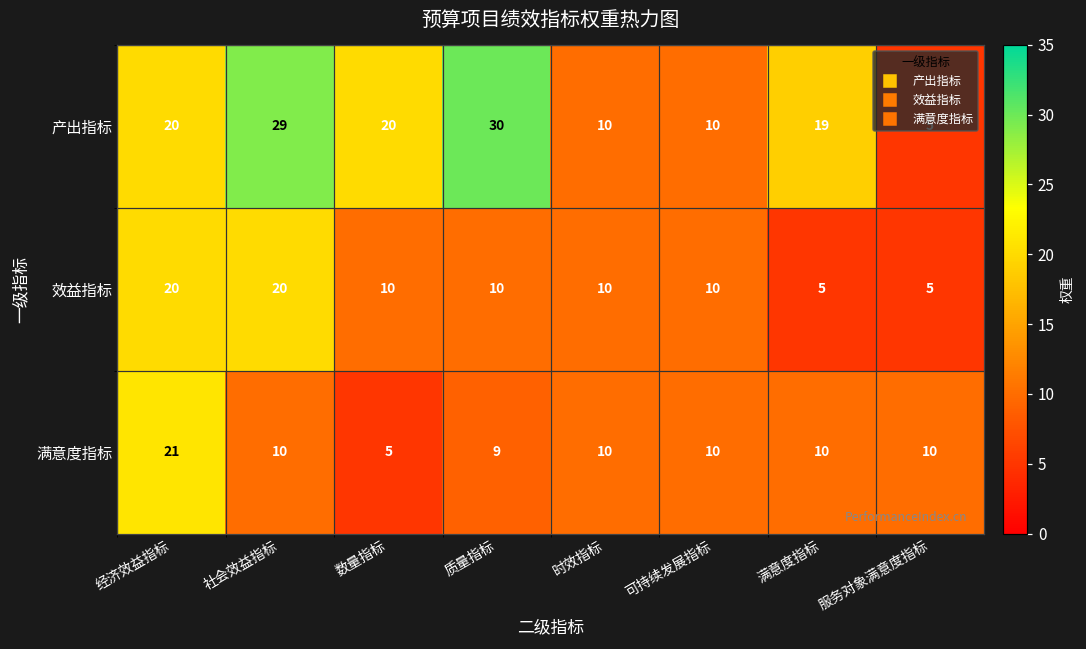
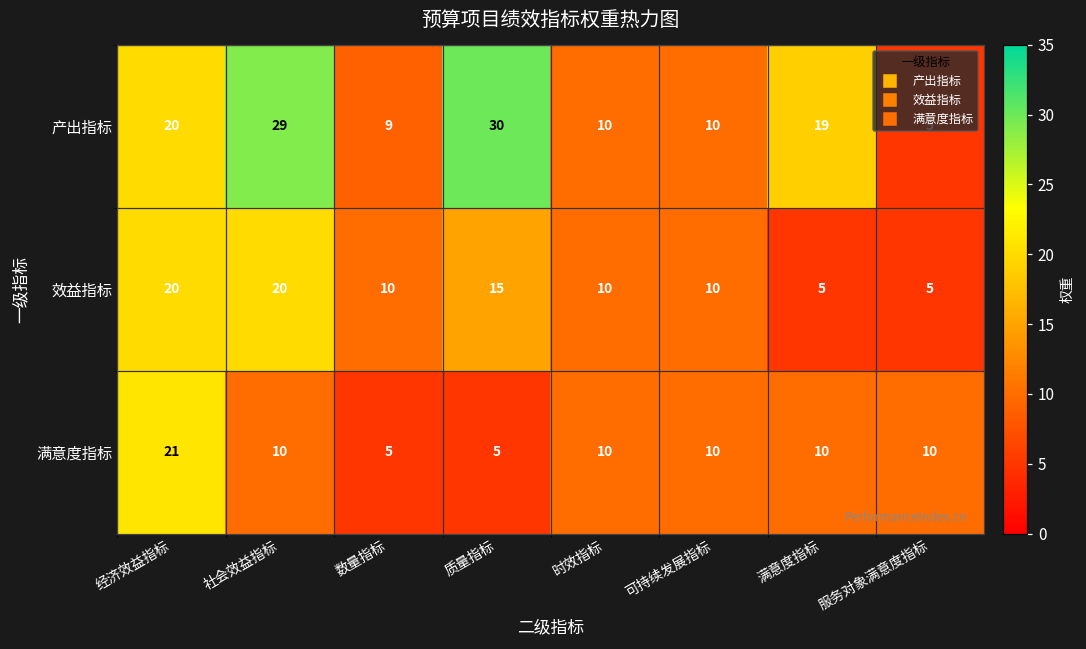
  {
    "产出指标": {
      "经济效益指标": 20,
      "社会效益指标": 29,
-     "数量指标": 20,
+     "数量指标": 9,
      "质量指标": 30,
      "时效指标": 10,
      "可持续发展指标": 10,
      "满意度指标": 19
    },
    "效益指标": {
      "经济效益指标": 20,
      "社会效益指标": 20,
      "数量指标": 10,
-     "质量指标": 10,
+     "质量指标": 15,
      "时效指标": 10,
      "可持续发展指标": 10,
      "满意度指标": 5,
      "服务对象满意度指标": 5
    },
    "满意度指标": {
      "经济效益指标": 21,
      "社会效益指标": 10,
      "数量指标": 5,
-     "质量指标": 9,
+     "质量指标": 5,
      "时效指标": 10,
      "可持续发展指标": 10,
      "满意度指标": 10
    }
  }
